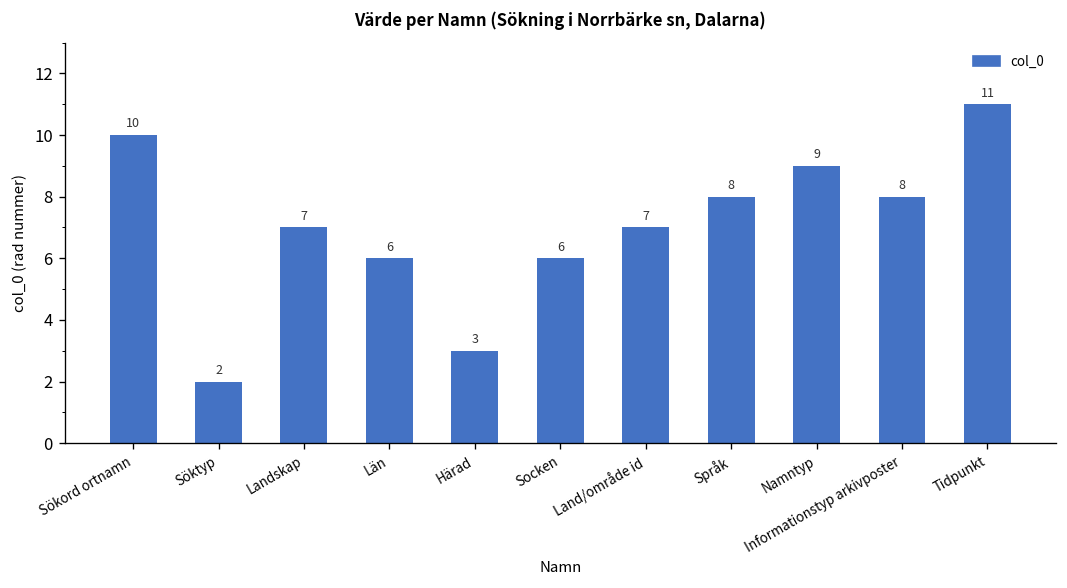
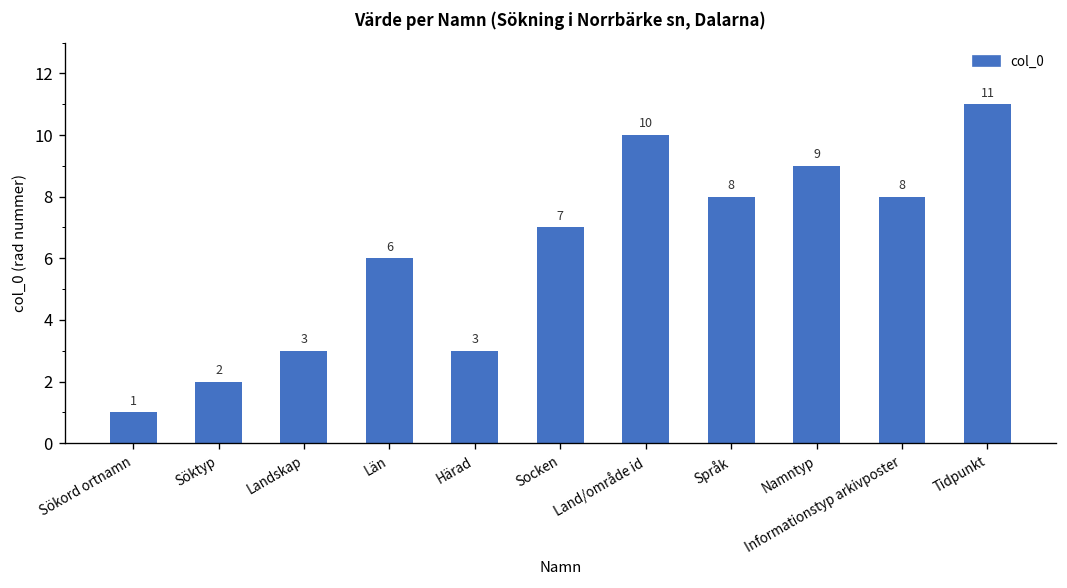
  {
-   "Sökord ortnamn": 10,
+   "Sökord ortnamn": 1,
    "Söktyp": 2,
-   "Landskap": 7,
+   "Landskap": 3,
    "Län": 6,
    "Härad": 3,
-   "Socken": 6,
-   "Land/område id": 7,
+   "Socken": 7,
+   "Land/område id": 10,
    "Språk": 8,
    "Namntyp": 9,
    "Informationstyp arkivposter": 8,
    "Tidpunkt": 11
  }
